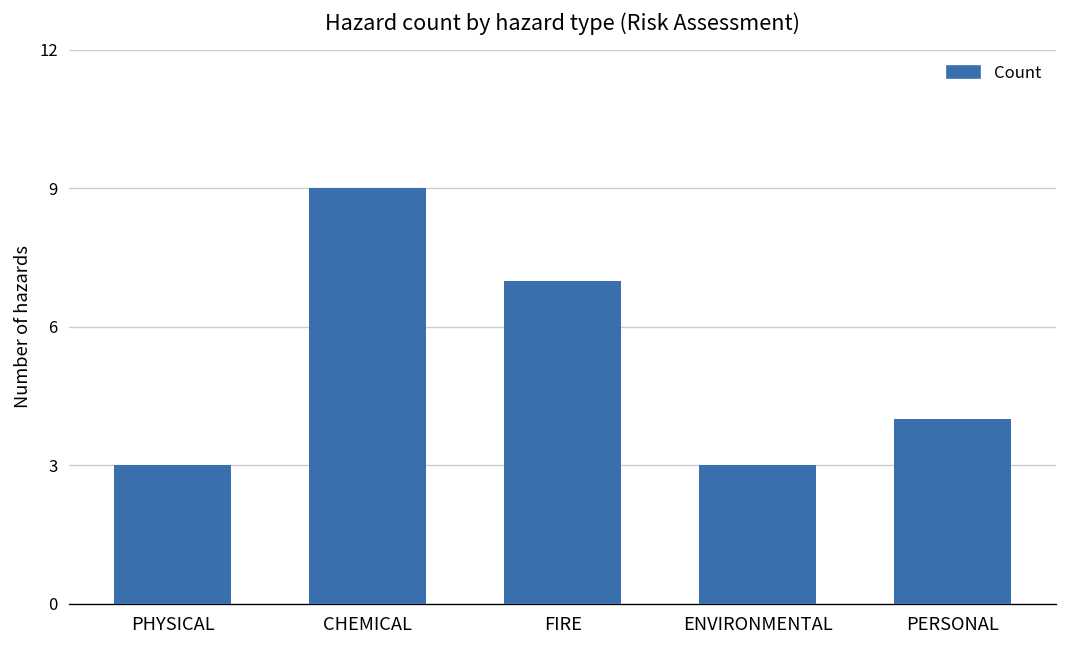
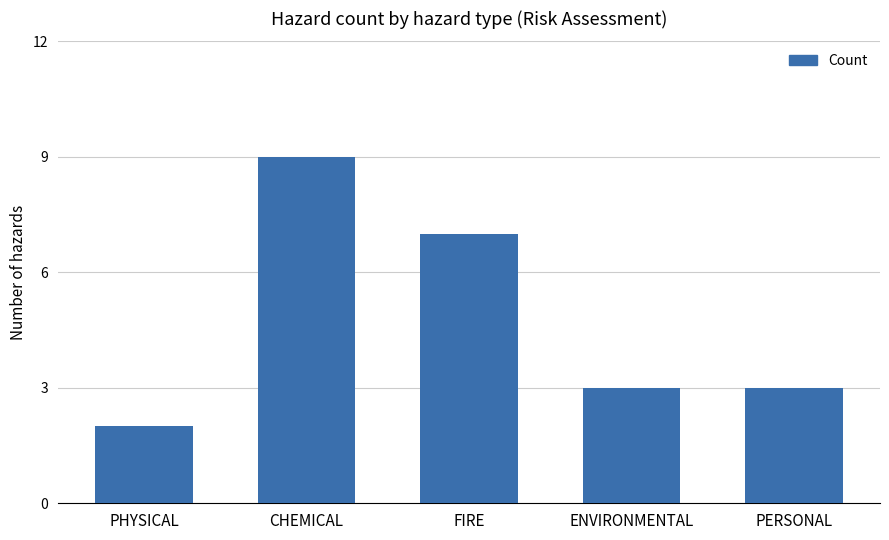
  {
-   "PHYSICAL": 3,
+   "PHYSICAL": 2,
    "CHEMICAL": 9,
    "FIRE": 7,
    "ENVIRONMENTAL": 3,
-   "PERSONAL": 4
+   "PERSONAL": 3
  }
